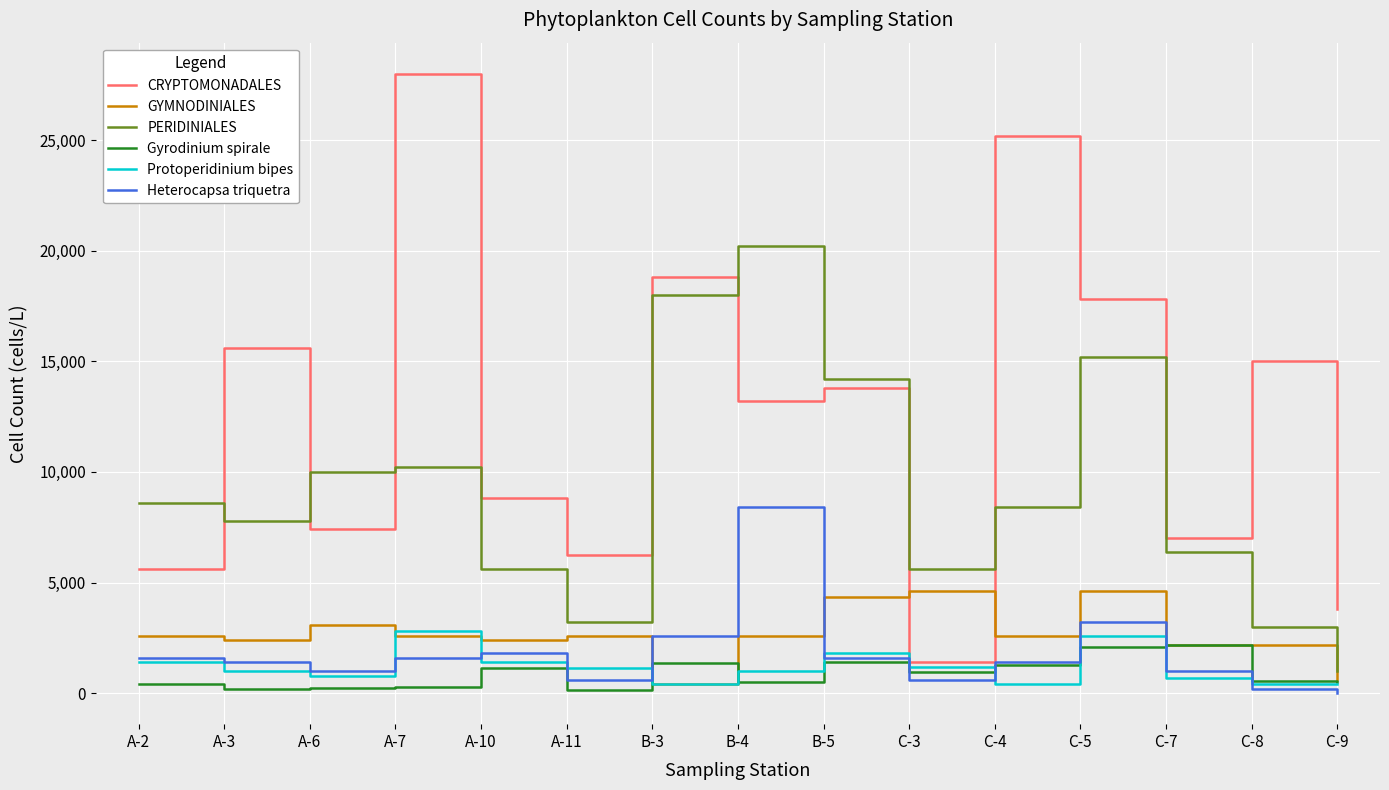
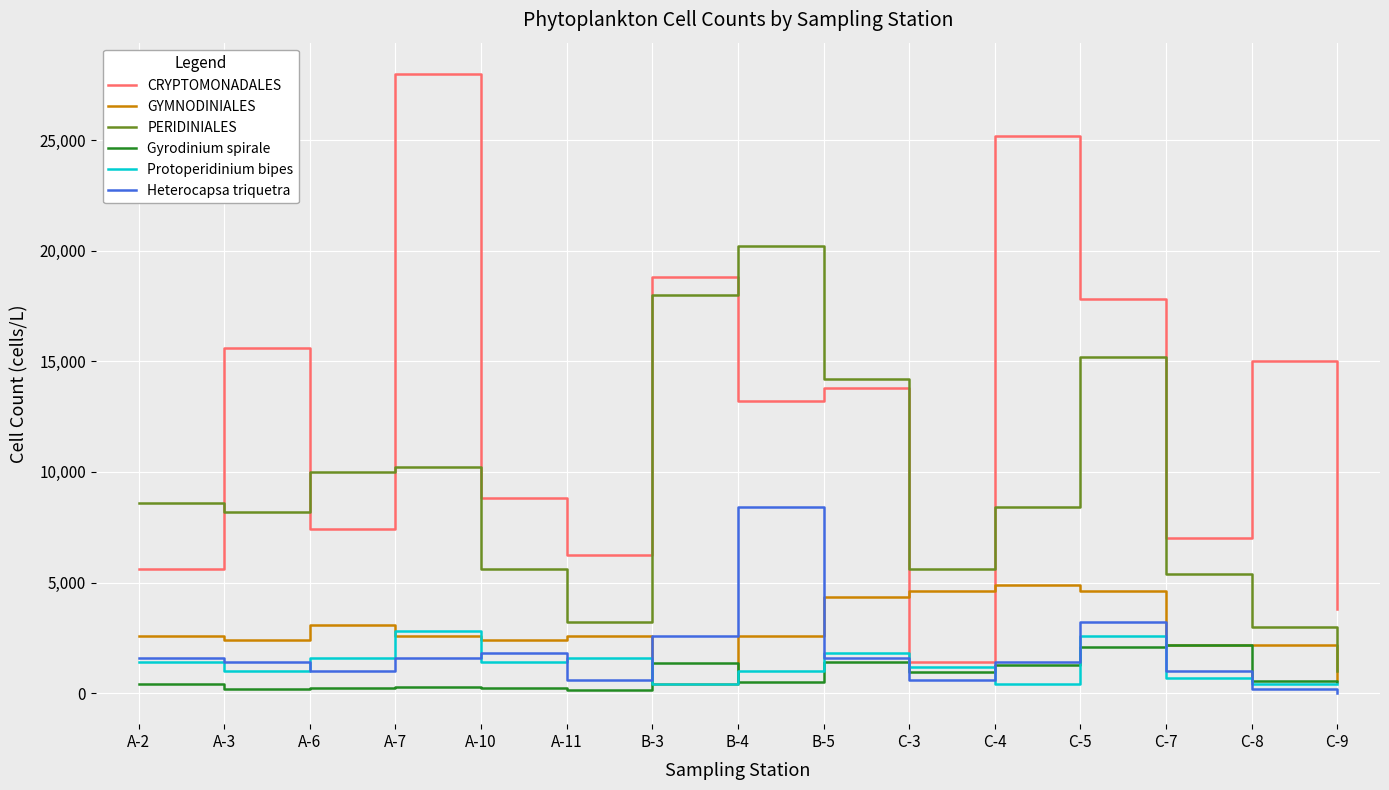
  {
    "CRYPTOMONADALES": {
      "A-2": "5,600",
      "A-3": "15,600",
      "A-6": "7,400",
      "A-7": "28,000",
      "A-10": "8,800",
      "A-11": "6,300",
      "B-3": "18,800",
      "B-4": "13,200",
      "B-5": "13,800",
      "C-3": "1,400",
      "C-4": "25,200",
      "C-5": "17,800",
      "C-7": "7,000",
      "C-8": "15,000",
      "C-9": "3,800"
    },
    "GYMNODINIALES": {
      "A-2": "2,600",
      "A-3": "2,400",
      "A-6": "3,100",
      "A-7": "2,600",
      "A-10": "2,400",
      "A-11": "2,600",
      "B-4": "2,600",
      "B-5": "4,400",
      "C-3": "4,600",
-     "C-4": "2,600",
+     "C-4": "4,900",
      "C-5": "4,600",
      "C-8": "2,200"
    },
    "PERIDINIALES": {
      "A-2": "8,600",
-     "A-3": "7,800",
+     "A-3": "8,200",
      "A-6": "10,000",
      "A-7": "10,200",
      "A-10": "5,600",
      "A-11": "3,200",
      "B-3": "18,000",
      "B-4": "20,200",
      "B-5": "14,200",
      "C-3": "5,600",
      "C-4": "8,400",
      "C-5": "15,200",
-     "C-7": "6,400",
+     "C-7": "5,400",
      "C-8": "3,000",
      "C-9": "1,000"
    },
    "Gyrodinium spirale": {
      "A-2": "400",
      "A-3": "200",
      "A-6": "200",
      "A-7": "300",
-     "A-10": "1,100",
+     "A-10": "200",
      "A-11": "100",
      "B-3": "1,400",
      "B-4": "500",
      "B-5": "1,400",
      "C-3": "1,000",
      "C-4": "1,300",
      "C-5": "2,100",
      "C-8": "600"
    },
    "Protoperidinium bipes": {
      "A-2": "1,400",
      "A-3": "1,000",
-     "A-6": "800",
+     "A-6": "1,600",
      "A-7": "2,800",
      "A-10": "1,400",
-     "A-11": "1,100",
+     "A-11": "1,600",
      "B-4": "1,000",
      "B-5": "1,800",
      "C-3": "1,200",
      "C-4": "400",
      "C-5": "2,600",
      "C-7": "700",
      "C-8": "400",
      "C-9": "400"
    },
    "Heterocapsa triquetra": {
      "A-2": "1,600",
      "A-3": "1,400",
      "A-6": "1,000",
      "A-7": "1,600",
      "A-10": "1,800",
      "A-11": "600",
      "B-3": "2,600",
      "B-4": "8,400",
      "B-5": "1,600",
      "C-3": "600",
      "C-4": "1,400",
      "C-5": "3,200",
      "C-7": "1,000",
      "C-8": "200",
      "C-9": "0"
    }
  }
